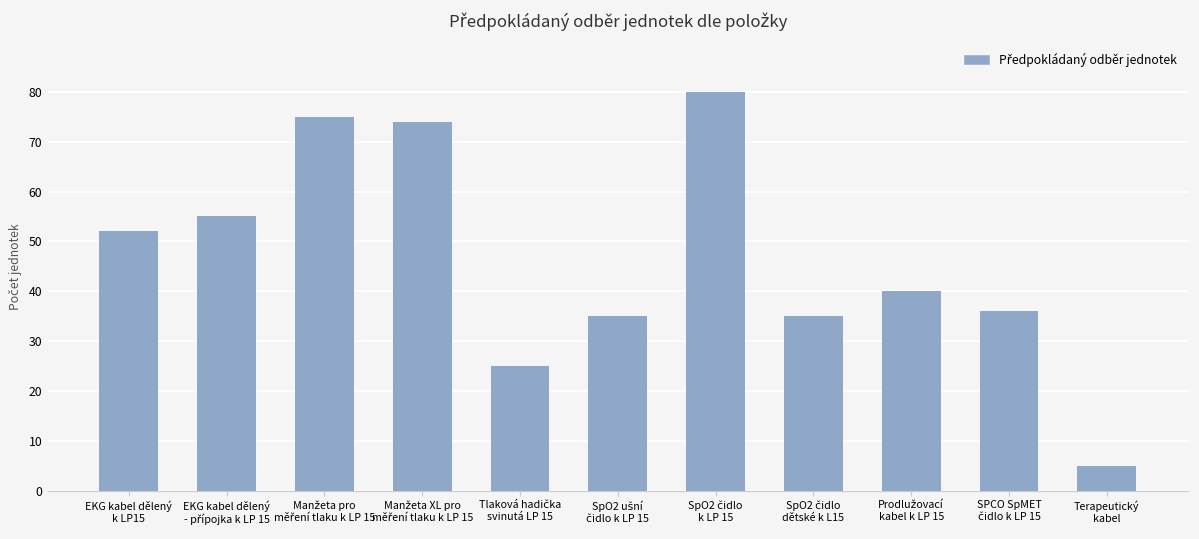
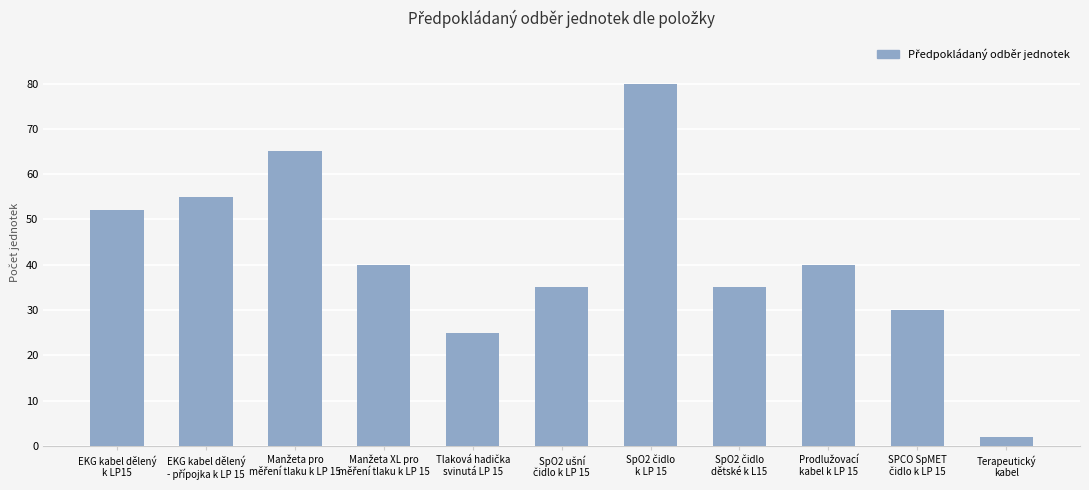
  {
    "EKG kabel dělený k LP15": 52,
    "EKG kabel dělený - přípojka k LP 15": 55,
-   "Manžeta pro měření tlaku k LP 15": 75,
-   "Manžeta XL pro měření tlaku k LP 15": 74,
+   "Manžeta pro měření tlaku k LP 15": 65,
+   "Manžeta XL pro měření tlaku k LP 15": 40,
    "Tlaková hadička svinutá LP 15": 25,
    "SpO2 ušní čidlo k LP 15": 35,
    "SpO2 čidlo k LP 15": 80,
    "SpO2 čidlo dětské k L15": 35,
    "Prodlužovací kabel k LP 15": 40,
-   "SPCO SpMET čidlo k LP 15": 36,
-   "Terapeutický kabel": 5
+   "SPCO SpMET čidlo k LP 15": 30,
+   "Terapeutický kabel": 2
  }
